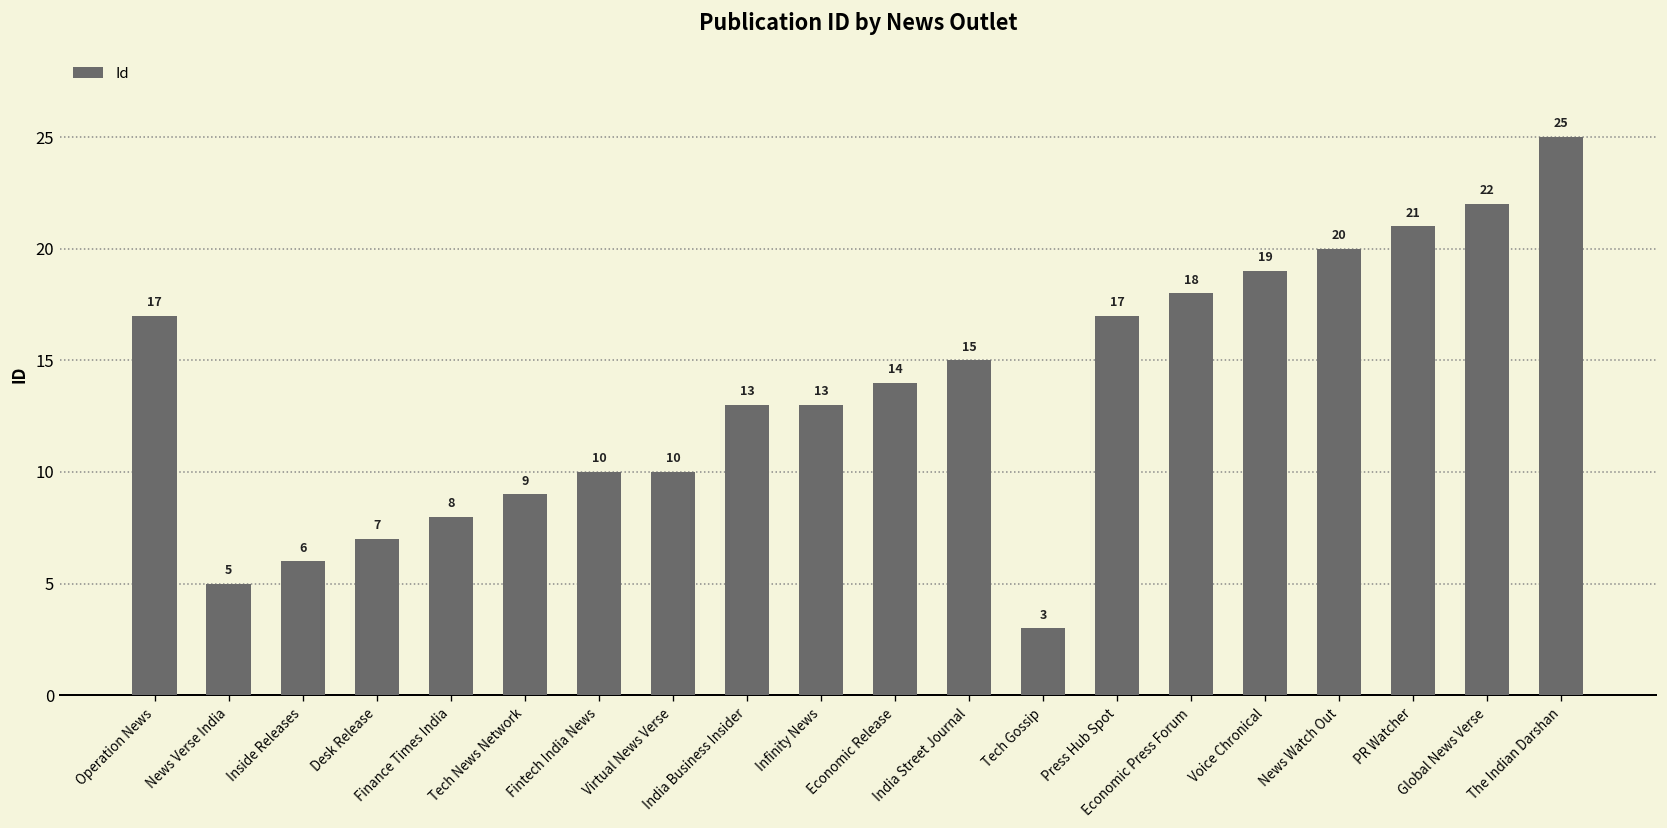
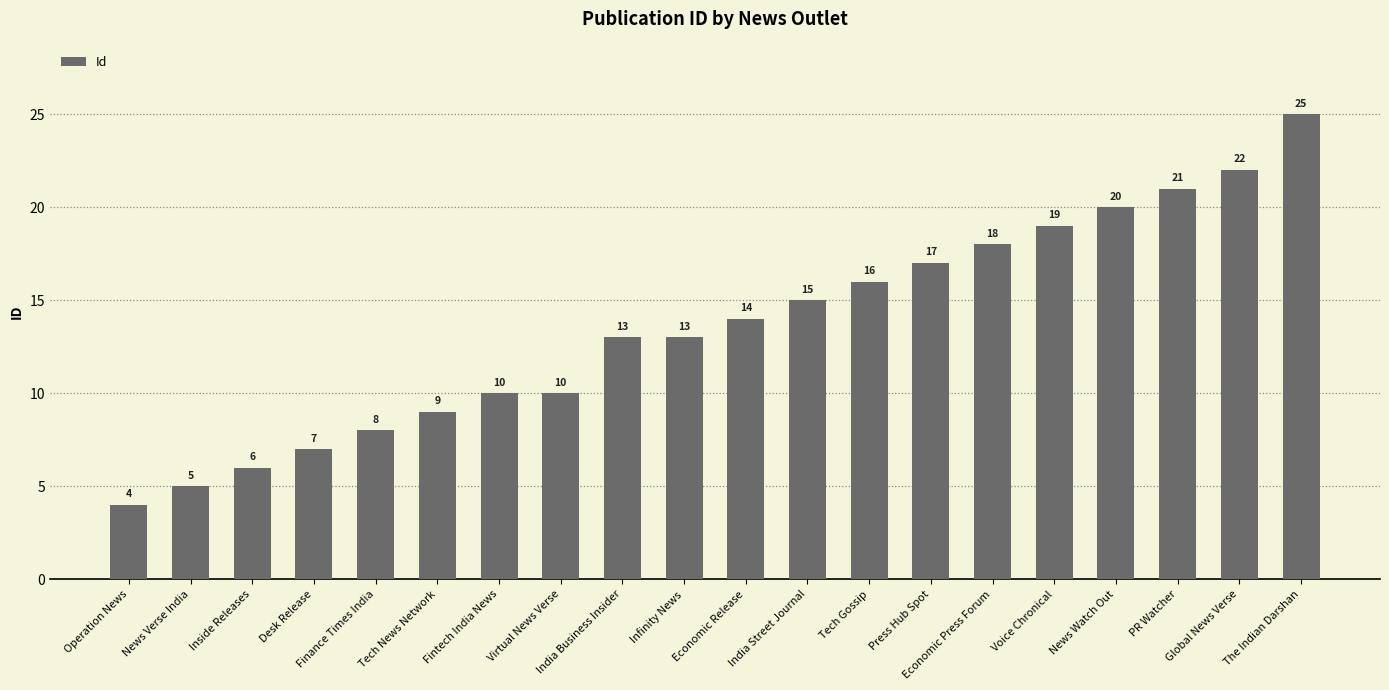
  {
-   "Operation News": 17,
+   "Operation News": 4,
    "News Verse India": 5,
    "Inside Releases": 6,
    "Desk Release": 7,
    "Finance Times India": 8,
    "Tech News Network": 9,
    "Fintech India News": 10,
    "Virtual News Verse": 10,
    "India Business Insider": 13,
    "Infinity News": 13,
    "Economic Release": 14,
    "India Street Journal": 15,
-   "Tech Gossip": 3,
+   "Tech Gossip": 16,
    "Press Hub Spot": 17,
    "Economic Press Forum": 18,
    "Voice Chronical": 19,
    "News Watch Out": 20,
    "PR Watcher": 21,
    "Global News Verse": 22,
    "The Indian Darshan": 25
  }
